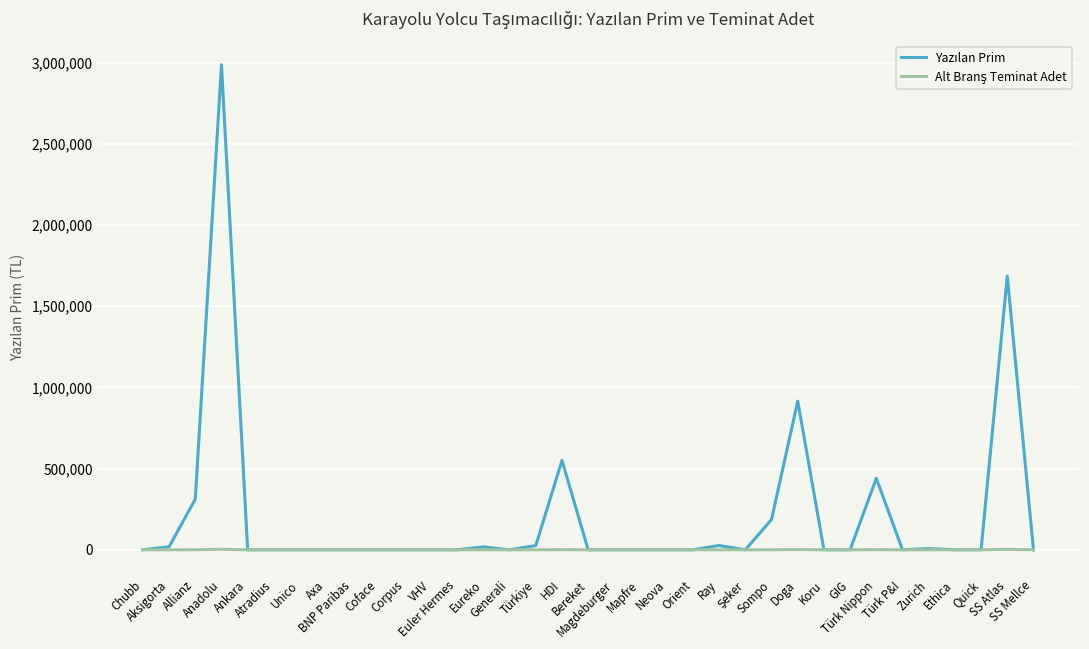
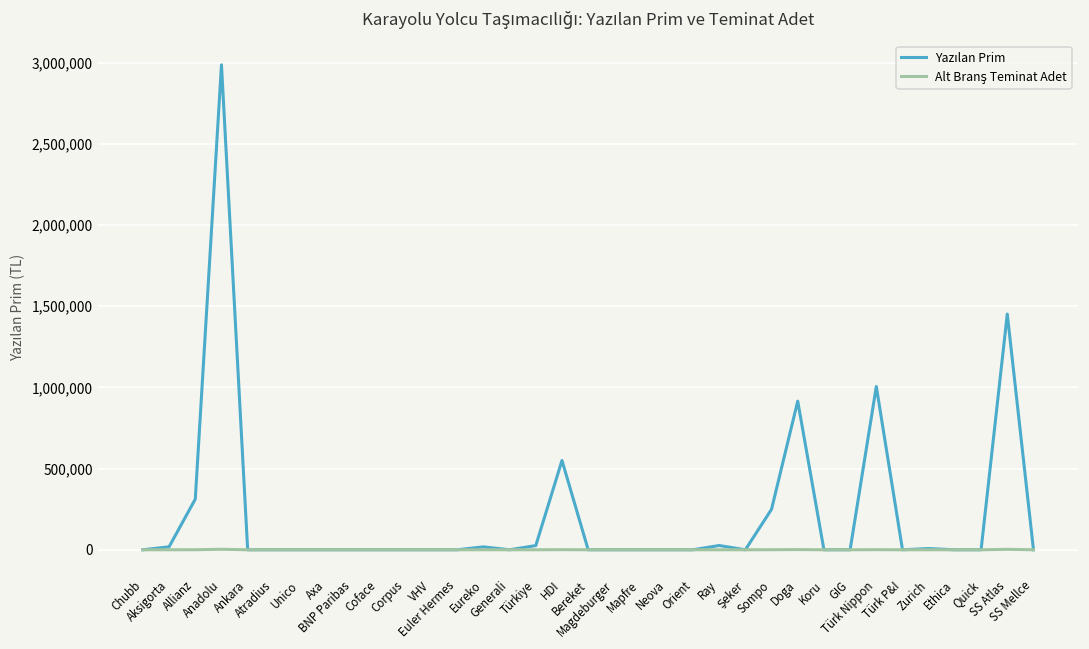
  {
    "Yazılan Prim": {
      "Aksigorta": "20,000",
      "Allianz": "310,000",
      "Anadolu": "2,990,000",
      "Eureko": "20,000",
      "Türkiye": "30,000",
      "HDI": "550,000",
      "Ray": "30,000",
-     "Sompo": "190,000",
+     "Sompo": "250,000",
      "Doga": "920,000",
-     "Türk Nippon": "440,000",
-     "SS Atlas": "1,690,000"
+     "Türk Nippon": "1,010,000",
+     "SS Atlas": "1,450,000"
    },
    "Alt Branş Teminat Adet": {
      "Aksigorta": "0",
      "Allianz": "0",
      "Anadolu": "0",
      "Eureko": "0",
      "Türkiye": "0",
      "HDI": "0",
      "Ray": "0",
      "Sompo": "0",
      "Doga": "0",
      "Türk Nippon": "0",
      "SS Atlas": "0"
    }
  }
